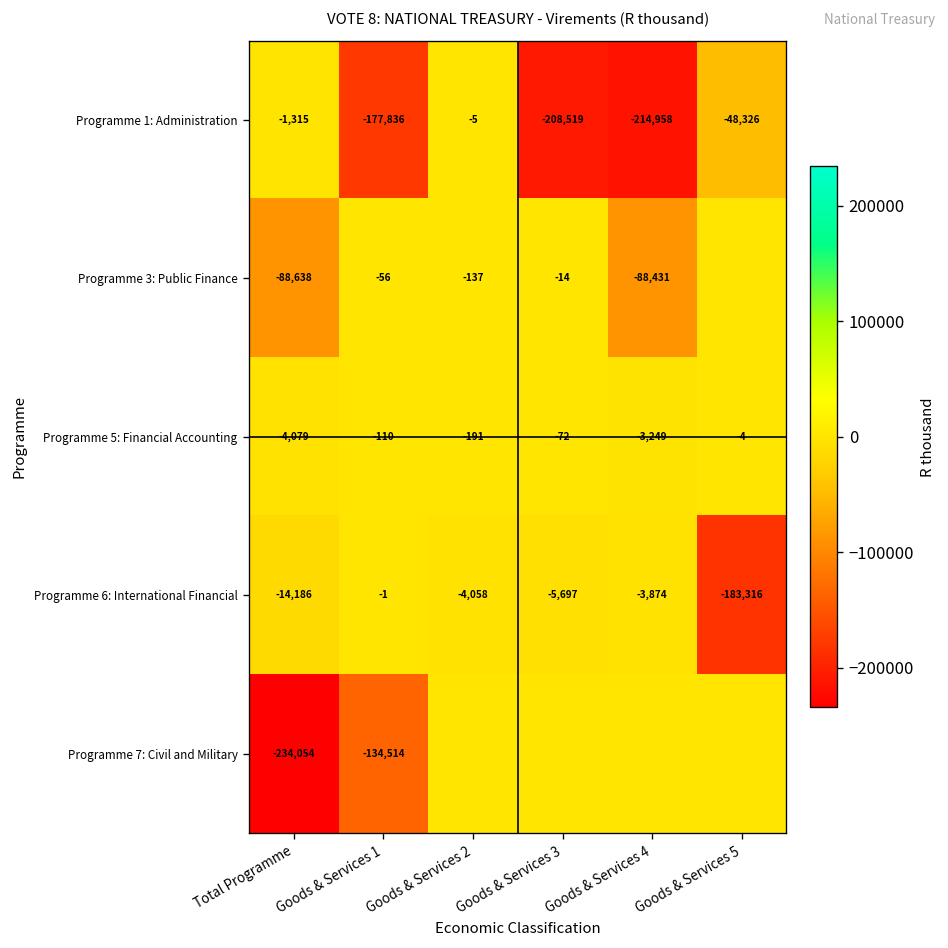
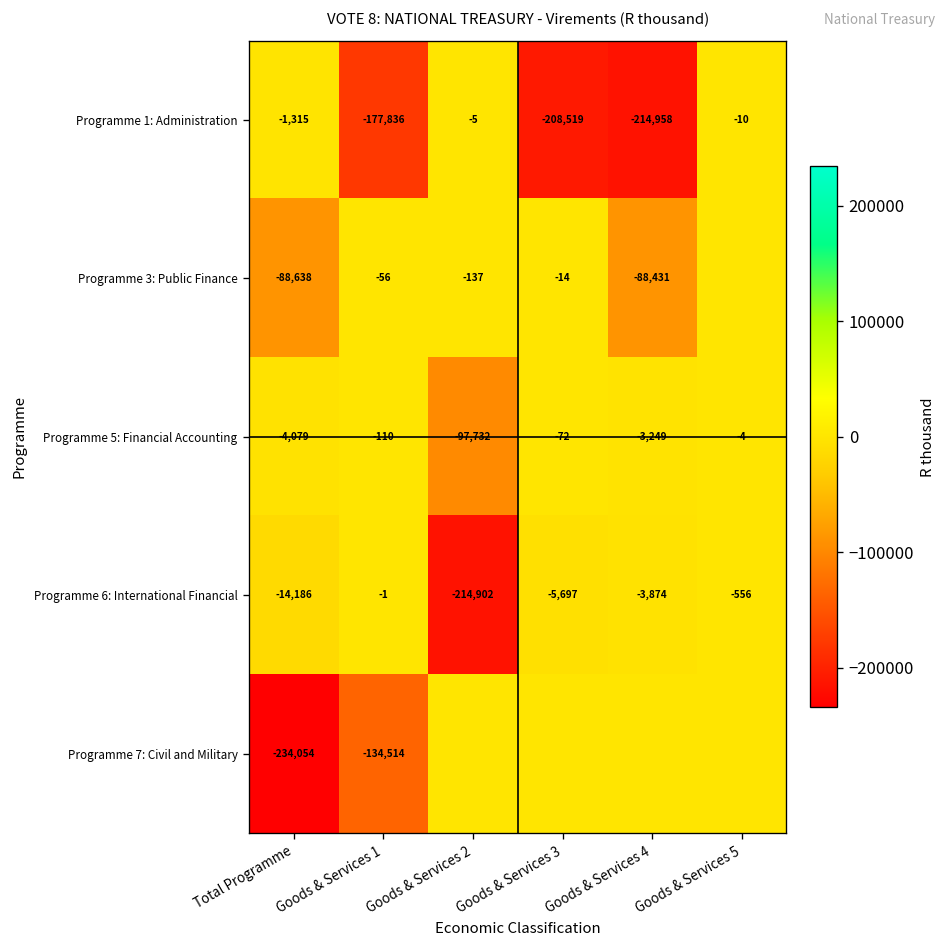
  {
    "Programme 1: Administration": {
      "Total Programme": "-1,315",
      "Goods & Services 1": "-177,836",
      "Goods & Services 2": "-5",
      "Goods & Services 3": "-208,519",
      "Goods & Services 4": "-214,958",
-     "Goods & Services 5": "-48,326"
+     "Goods & Services 5": "-10"
    },
    "Programme 3: Public Finance": {
      "Total Programme": "-88,638",
      "Goods & Services 1": "-56",
      "Goods & Services 2": "-137",
      "Goods & Services 3": "-14",
      "Goods & Services 4": "-88,431"
    },
    "Programme 5: Financial Accounting": {
      "Total Programme": "-4,079",
      "Goods & Services 1": "-110",
-     "Goods & Services 2": "-191",
+     "Goods & Services 2": "-97,732",
      "Goods & Services 3": "-72",
      "Goods & Services 4": "-3,249",
      "Goods & Services 5": "-4"
    },
    "Programme 6: International Financial": {
      "Total Programme": "-14,186",
      "Goods & Services 1": "-1",
-     "Goods & Services 2": "-4,058",
+     "Goods & Services 2": "-214,902",
      "Goods & Services 3": "-5,697",
      "Goods & Services 4": "-3,874",
-     "Goods & Services 5": "-183,316"
+     "Goods & Services 5": "-556"
    },
    "Programme 7: Civil and Military": {
      "Total Programme": "-234,054",
      "Goods & Services 1": "-134,514"
    }
  }
